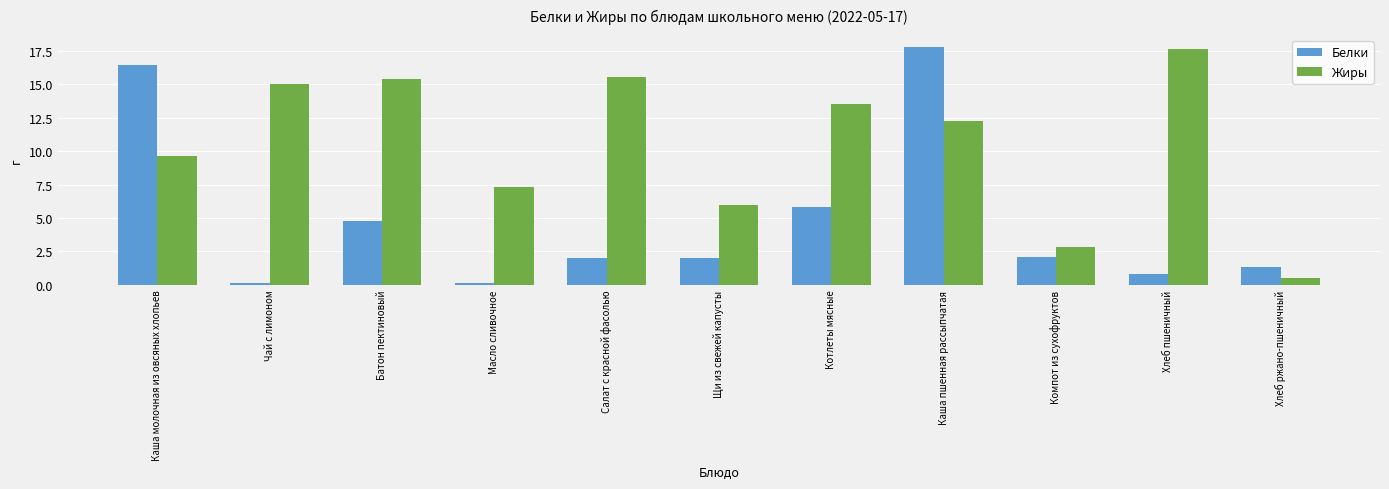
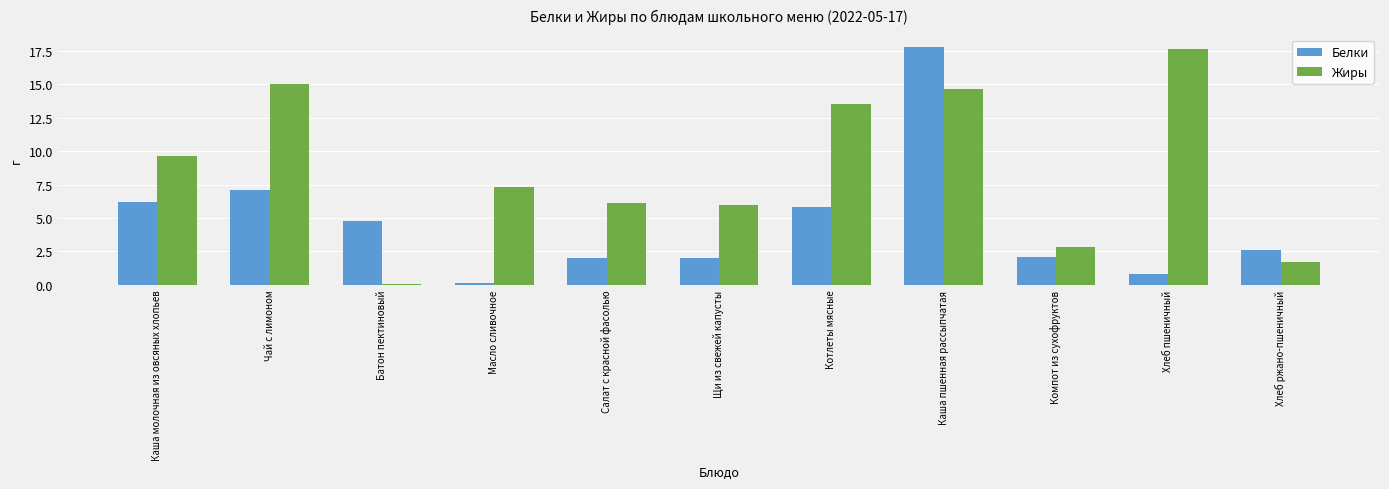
  {
    "Белки": {
-     "Каша молочная из овсяных хлопьев": 16.4,
-     "Чай с лимоном": 0.1,
+     "Каша молочная из овсяных хлопьев": 6.2,
+     "Чай с лимоном": 7.1,
      "Батон пектиновый": 4.8,
      "Салат с красной фасолью": 2.0,
      "Щи из свежей капусты": 2.0,
      "Котлеты мясные": 5.8,
      "Каша пшенная рассыпчатая": 17.8,
      "Компот из сухофруктов": 2.1,
      "Хлеб пшеничный": 0.8,
-     "Хлеб ржано-пшеничный": 1.3
+     "Хлеб ржано-пшеничный": 2.6
    },
    "Жиры": {
      "Каша молочная из овсяных хлопьев": 9.6,
      "Чай с лимоном": 15.0,
-     "Батон пектиновый": 15.4,
+     "Батон пектиновый": 0.1,
      "Масло сливочное": 7.3,
-     "Салат с красной фасолью": 15.5,
+     "Салат с красной фасолью": 6.1,
      "Щи из свежей капусты": 6.0,
      "Котлеты мясные": 13.5,
-     "Каша пшенная рассыпчатая": 12.2,
+     "Каша пшенная рассыпчатая": 14.7,
      "Компот из сухофруктов": 2.8,
      "Хлеб пшеничный": 17.6,
-     "Хлеб ржано-пшеничный": 0.5
+     "Хлеб ржано-пшеничный": 1.7
    }
  }
